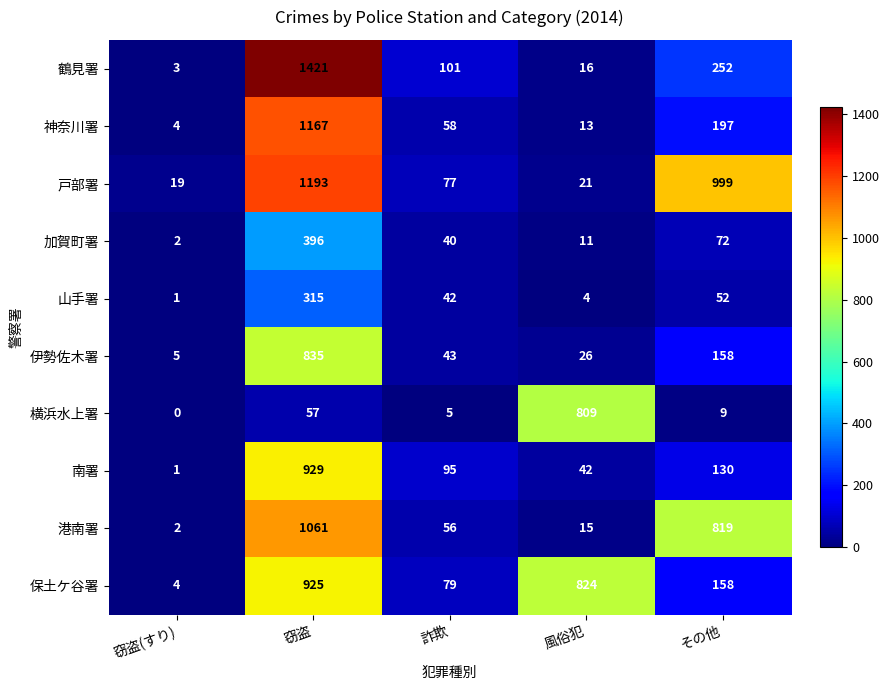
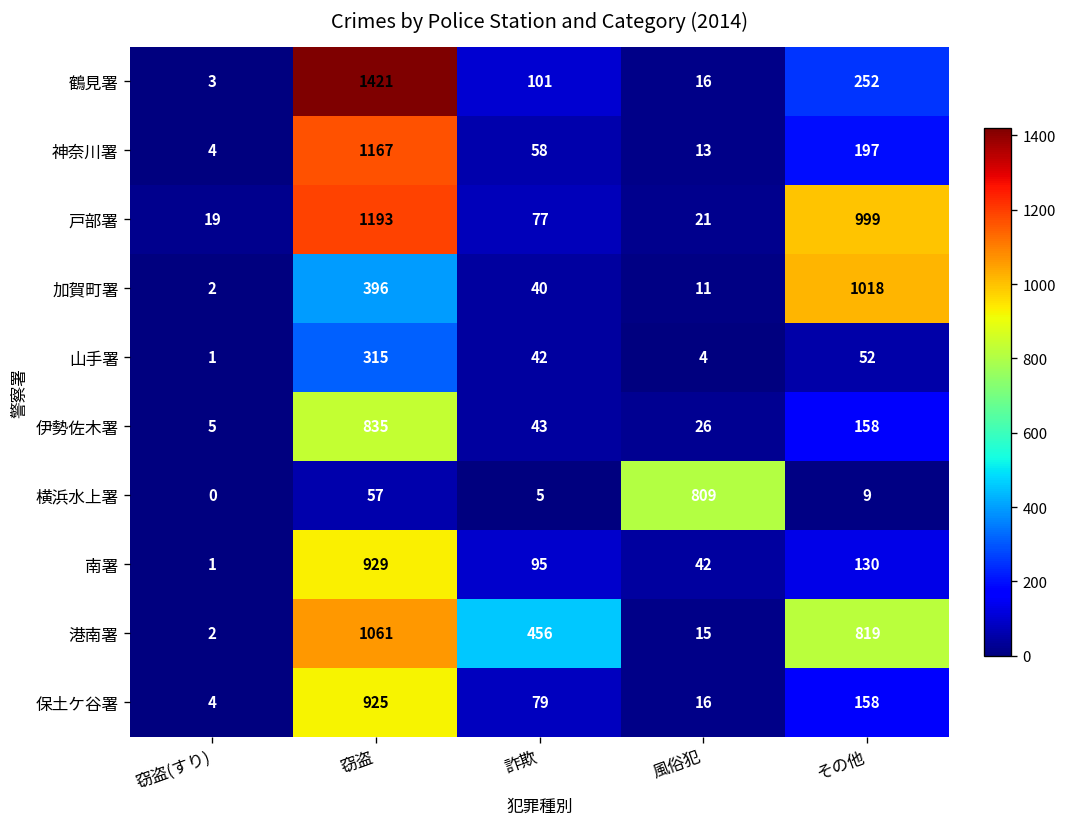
  {
    "鶴見署": {
      "窃盗(すり)": 3,
      "窃盗": 1421,
      "詐欺": 101,
      "風俗犯": 16,
      "その他": 252
    },
    "神奈川署": {
      "窃盗(すり)": 4,
      "窃盗": 1167,
      "詐欺": 58,
      "風俗犯": 13,
      "その他": 197
    },
    "戸部署": {
      "窃盗(すり)": 19,
      "窃盗": 1193,
      "詐欺": 77,
      "風俗犯": 21,
      "その他": 999
    },
    "加賀町署": {
      "窃盗(すり)": 2,
      "窃盗": 396,
      "詐欺": 40,
      "風俗犯": 11,
-     "その他": 72
+     "その他": 1018
    },
    "山手署": {
      "窃盗(すり)": 1,
      "窃盗": 315,
      "詐欺": 42,
      "風俗犯": 4,
      "その他": 52
    },
    "伊勢佐木署": {
      "窃盗(すり)": 5,
      "窃盗": 835,
      "詐欺": 43,
      "風俗犯": 26,
      "その他": 158
    },
    "横浜水上署": {
      "窃盗(すり)": 0,
      "窃盗": 57,
      "詐欺": 5,
      "風俗犯": 809,
      "その他": 9
    },
    "南署": {
      "窃盗(すり)": 1,
      "窃盗": 929,
      "詐欺": 95,
      "風俗犯": 42,
      "その他": 130
    },
    "港南署": {
      "窃盗(すり)": 2,
      "窃盗": 1061,
-     "詐欺": 56,
+     "詐欺": 456,
      "風俗犯": 15,
      "その他": 819
    },
    "保土ケ谷署": {
      "窃盗(すり)": 4,
      "窃盗": 925,
      "詐欺": 79,
-     "風俗犯": 824,
+     "風俗犯": 16,
      "その他": 158
    }
  }
